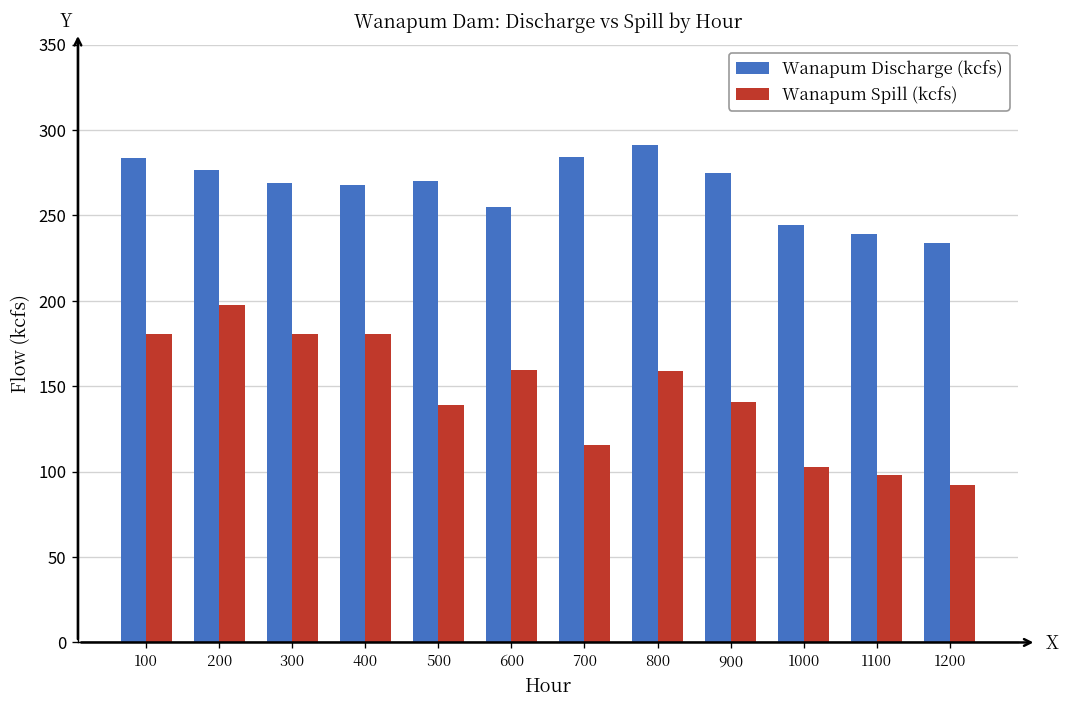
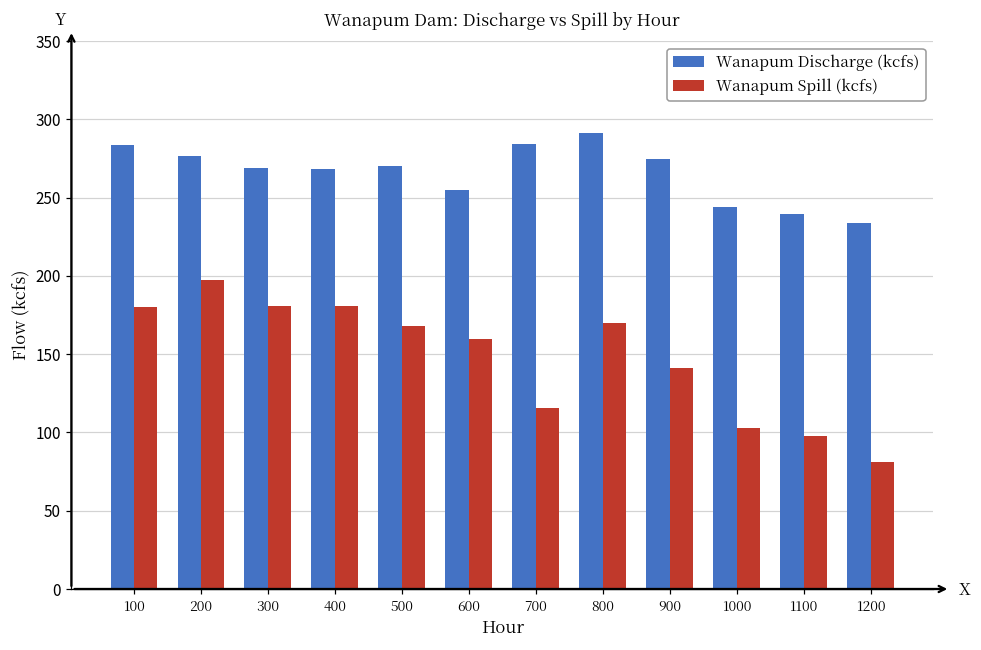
  {
    "Wanapum Discharge (kcfs)": {
      "100": 283,
      "200": 277,
      "300": 269,
      "400": 268,
      "500": 270,
      "600": 255,
      "700": 284,
      "800": 291,
      "900": 275,
      "1000": 244,
      "1100": 239,
      "1200": 234
    },
    "Wanapum Spill (kcfs)": {
      "100": 180,
      "200": 197,
      "300": 181,
      "400": 181,
-     "500": 139,
+     "500": 168,
      "600": 160,
      "700": 116,
-     "800": 159,
+     "800": 170,
      "900": 141,
      "1000": 103,
      "1100": 98,
-     "1200": 92
+     "1200": 81
    }
  }
